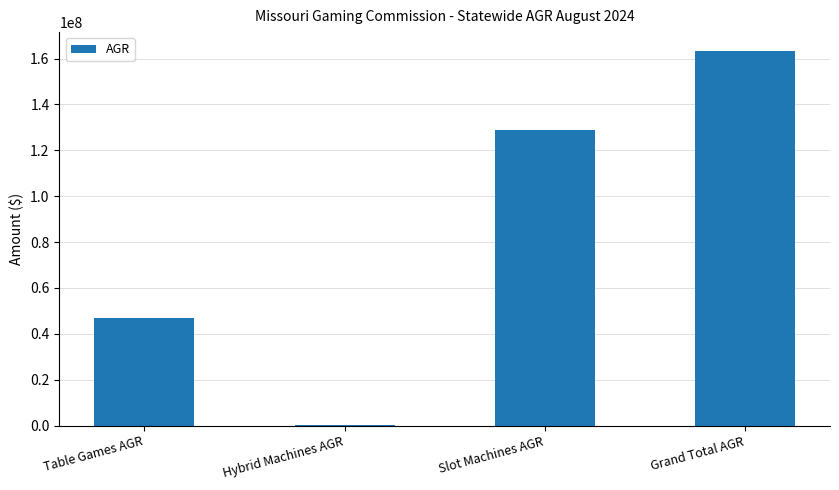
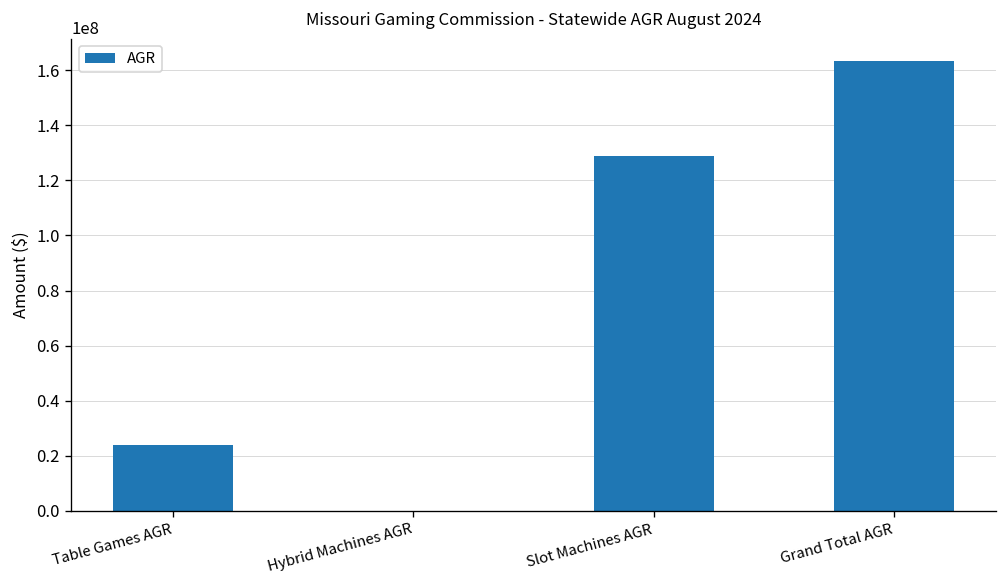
  {
-   "Table Games AGR": 47000000,
+   "Table Games AGR": 24000000,
    "Slot Machines AGR": 129000000,
    "Grand Total AGR": 163000000
  }
